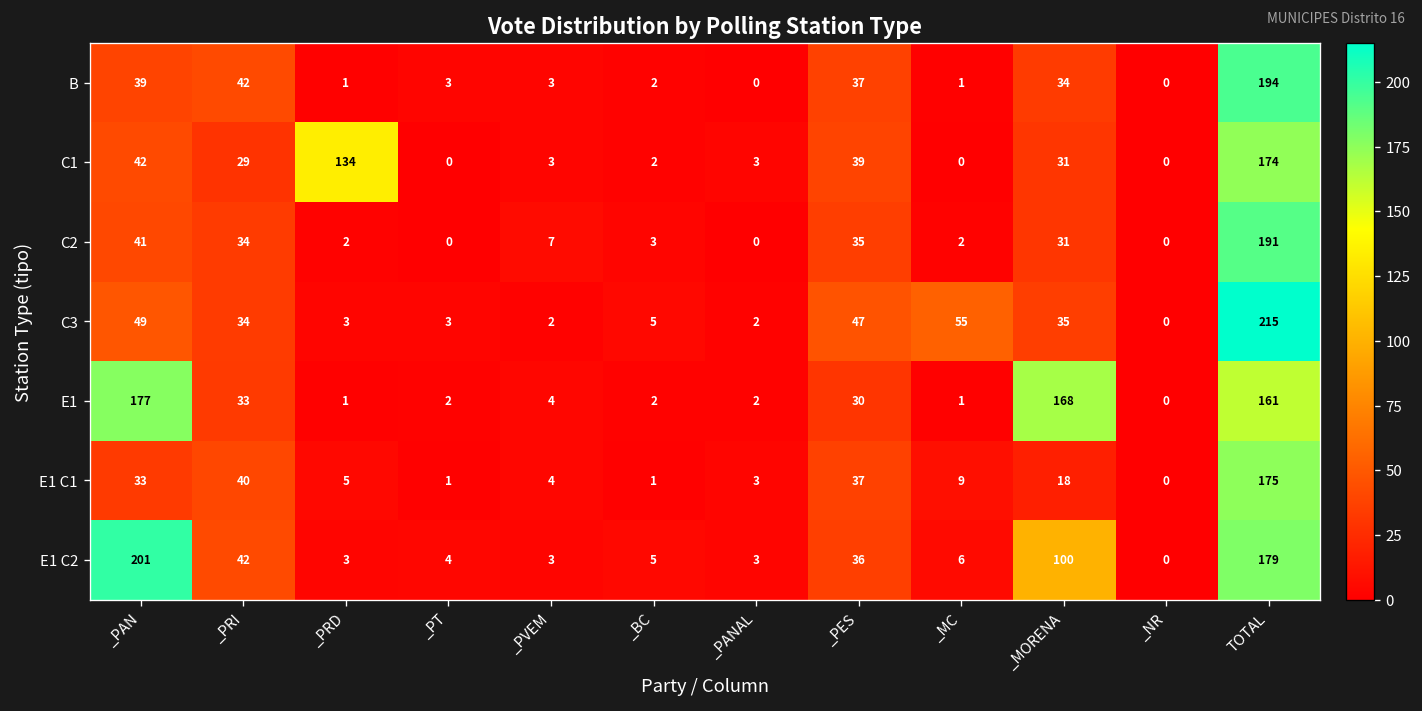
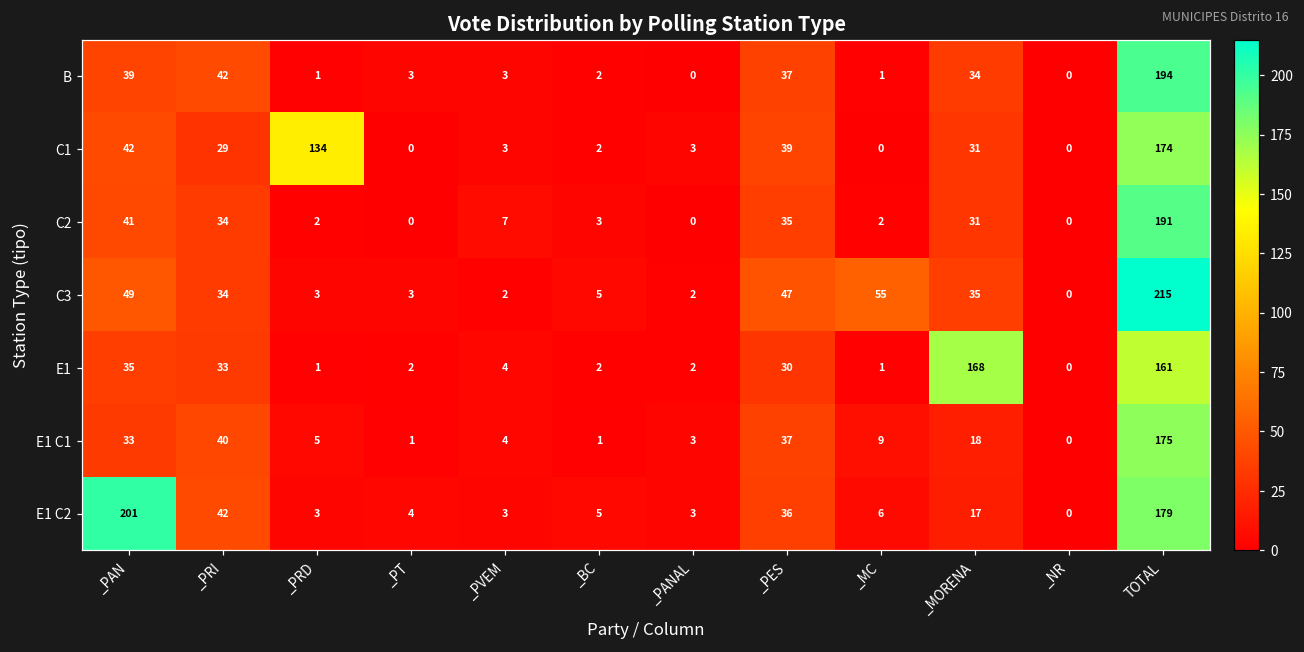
  {
    "B": {
      "_PAN": 39,
      "_PRI": 42,
      "_PRD": 1,
      "_PT": 3,
      "_PVEM": 3,
      "_BC": 2,
      "_PANAL": 0,
      "_PES": 37,
      "_MC": 1,
      "_MORENA": 34,
      "_NR": 0,
      "TOTAL": 194
    },
    "C1": {
      "_PAN": 42,
      "_PRI": 29,
      "_PRD": 134,
      "_PT": 0,
      "_PVEM": 3,
      "_BC": 2,
      "_PANAL": 3,
      "_PES": 39,
      "_MC": 0,
      "_MORENA": 31,
      "_NR": 0,
      "TOTAL": 174
    },
    "C2": {
      "_PAN": 41,
      "_PRI": 34,
      "_PRD": 2,
      "_PT": 0,
      "_PVEM": 7,
      "_BC": 3,
      "_PANAL": 0,
      "_PES": 35,
      "_MC": 2,
      "_MORENA": 31,
      "_NR": 0,
      "TOTAL": 191
    },
    "C3": {
      "_PAN": 49,
      "_PRI": 34,
      "_PRD": 3,
      "_PT": 3,
      "_PVEM": 2,
      "_BC": 5,
      "_PANAL": 2,
      "_PES": 47,
      "_MC": 55,
      "_MORENA": 35,
      "_NR": 0,
      "TOTAL": 215
    },
    "E1": {
-     "_PAN": 177,
+     "_PAN": 35,
      "_PRI": 33,
      "_PRD": 1,
      "_PT": 2,
      "_PVEM": 4,
      "_BC": 2,
      "_PANAL": 2,
      "_PES": 30,
      "_MC": 1,
      "_MORENA": 168,
      "_NR": 0,
      "TOTAL": 161
    },
    "E1 C1": {
      "_PAN": 33,
      "_PRI": 40,
      "_PRD": 5,
      "_PT": 1,
      "_PVEM": 4,
      "_BC": 1,
      "_PANAL": 3,
      "_PES": 37,
      "_MC": 9,
      "_MORENA": 18,
      "_NR": 0,
      "TOTAL": 175
    },
    "E1 C2": {
      "_PAN": 201,
      "_PRI": 42,
      "_PRD": 3,
      "_PT": 4,
      "_PVEM": 3,
      "_BC": 5,
      "_PANAL": 3,
      "_PES": 36,
      "_MC": 6,
-     "_MORENA": 100,
+     "_MORENA": 17,
      "_NR": 0,
      "TOTAL": 179
    }
  }
